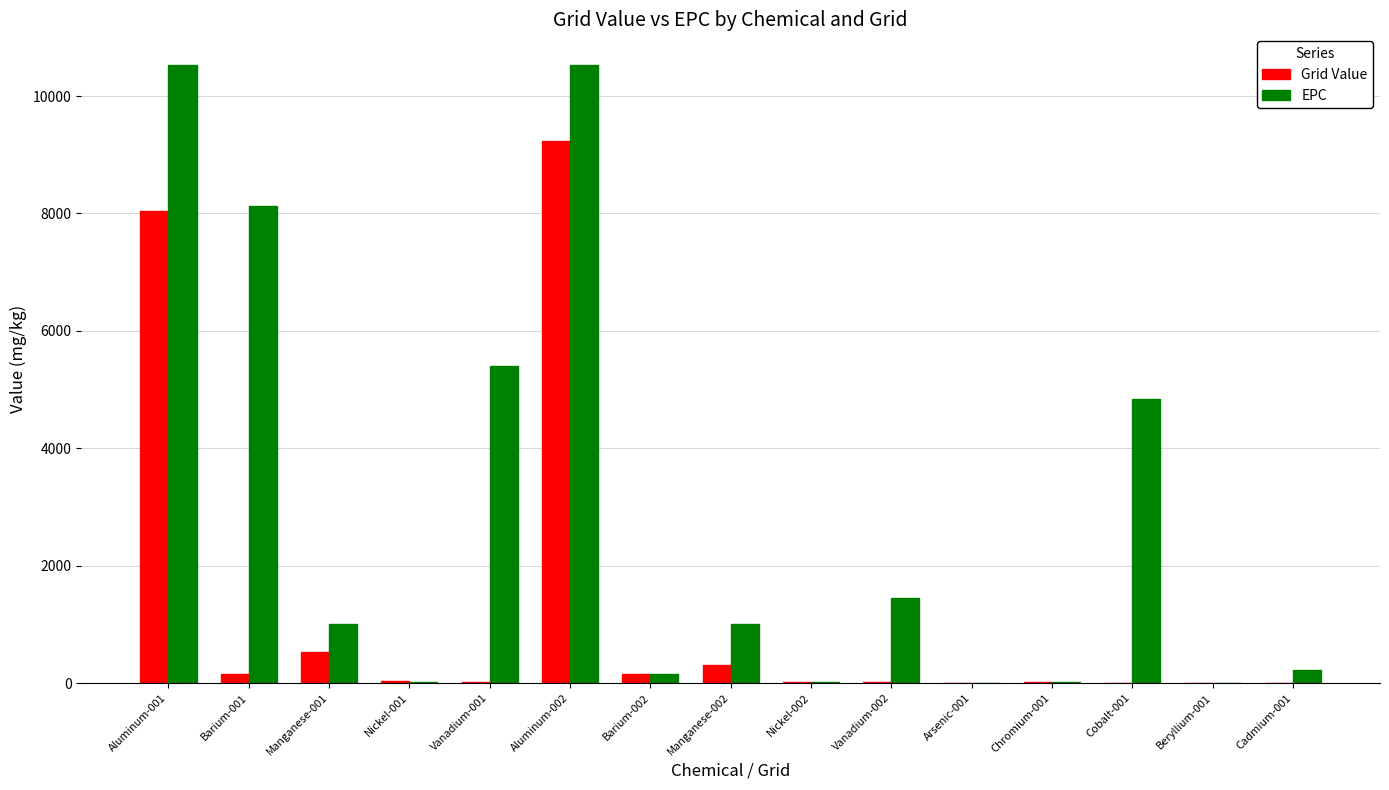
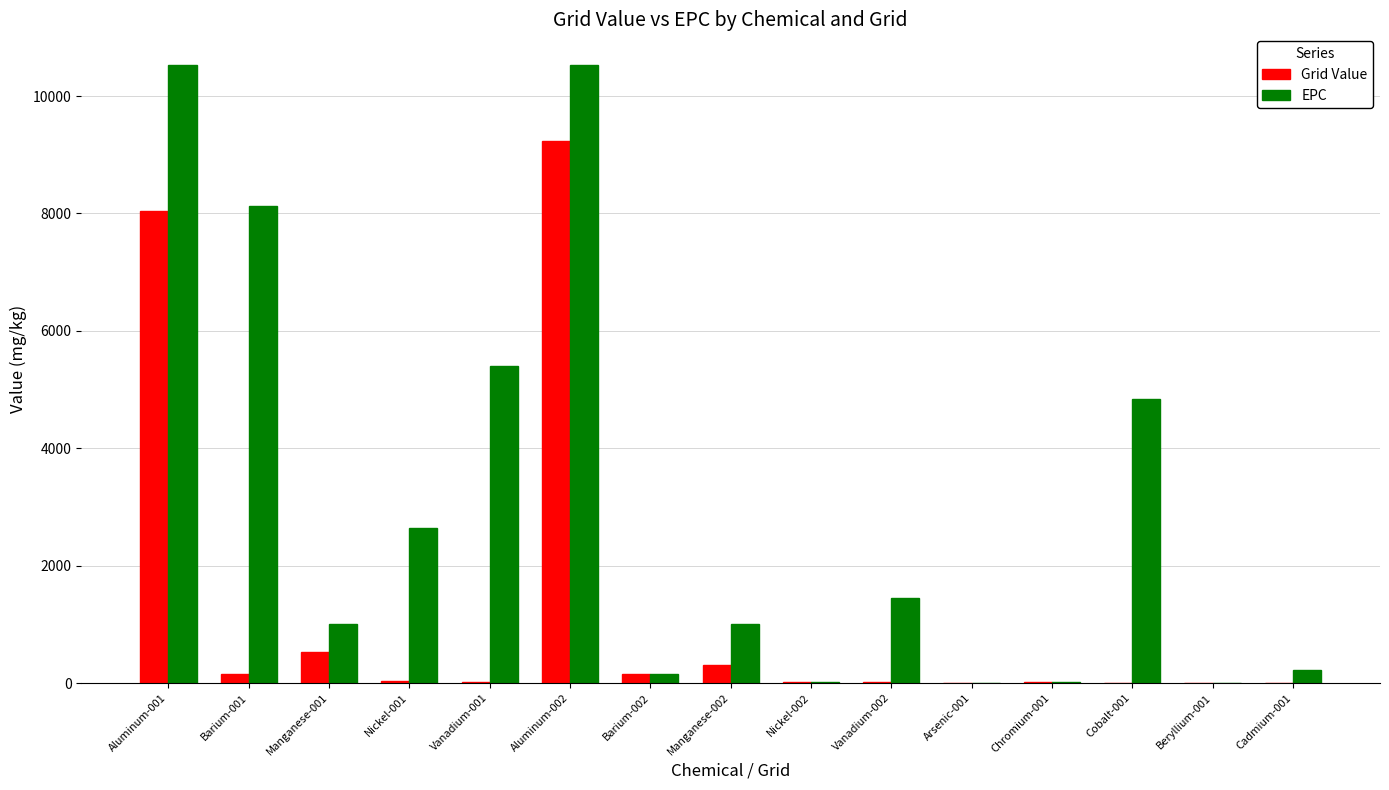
  {
    "Grid Value": {
      "Aluminum-001": 8100,
      "Barium-001": 200,
      "Manganese-001": 500,
      "Aluminum-002": 9200,
      "Barium-002": 100,
      "Manganese-002": 300
    },
    "EPC": {
      "Aluminum-001": 10500,
      "Barium-001": 8100,
      "Manganese-001": 1000,
-     "Nickel-001": 0,
+     "Nickel-001": 2600,
      "Vanadium-001": 5400,
      "Aluminum-002": 10500,
      "Barium-002": 100,
      "Manganese-002": 1000,
      "Vanadium-002": 1400,
      "Cobalt-001": 4800,
      "Cadmium-001": 200
    }
  }
